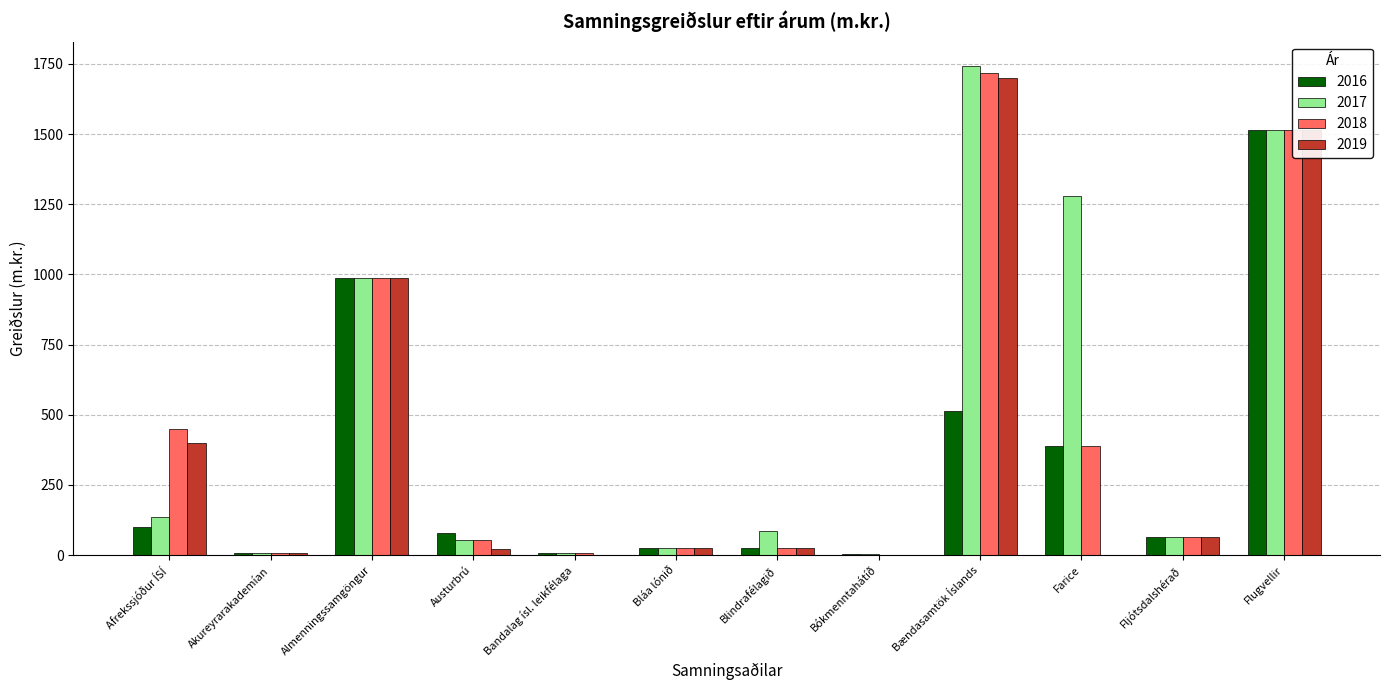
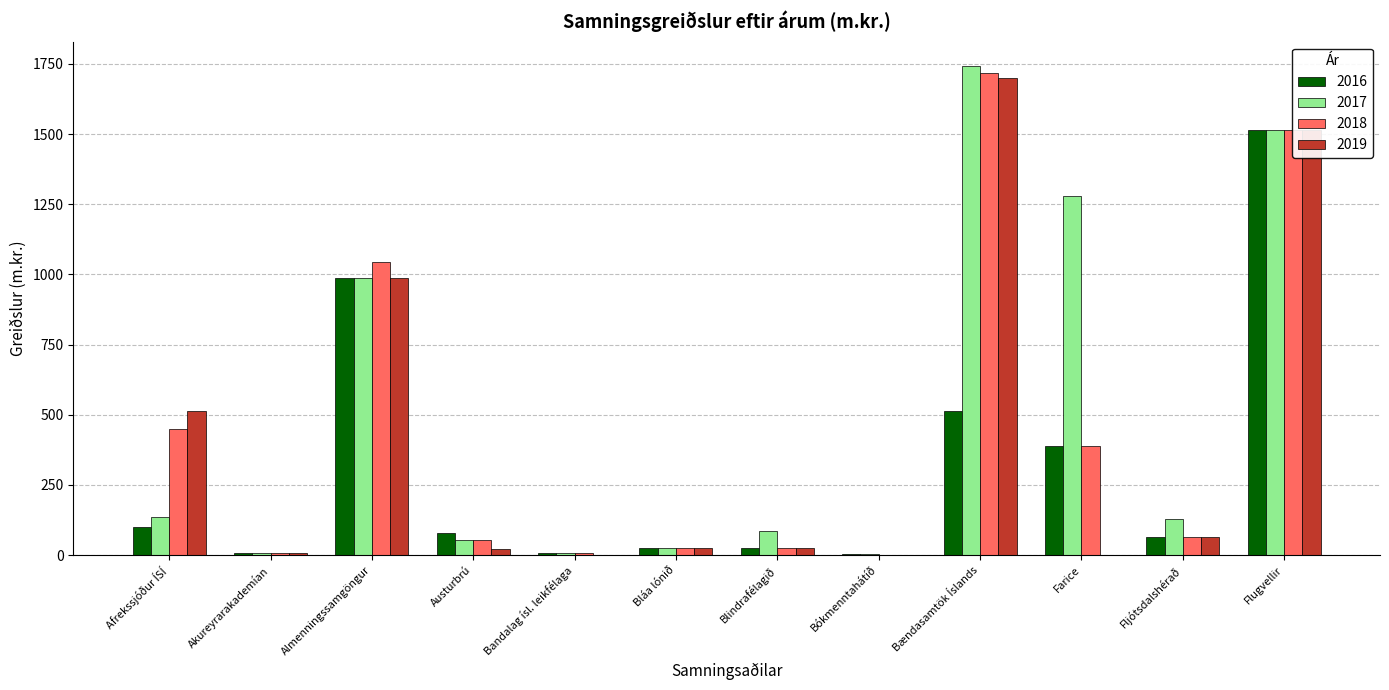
  {
    "2016": {
      "Afrekssjóður ÍSÍ": 100,
      "Almenningssamgöngur": 990,
      "Austurbrú": 80,
      "Bláa lónið": 30,
      "Blindrafélagið": 30,
      "Bændasamtök Íslands": 510,
      "Farice": 390,
      "Fljótsdalshérað": 60,
      "Flugvellir": 1520
    },
    "2017": {
      "Afrekssjóður ÍSÍ": 140,
      "Almenningssamgöngur": 990,
      "Austurbrú": 60,
      "Bláa lónið": 30,
      "Blindrafélagið": 80,
      "Bændasamtök Íslands": 1740,
      "Farice": 1280,
-     "Fljótsdalshérað": 60,
+     "Fljótsdalshérað": 130,
      "Flugvellir": 1520
    },
    "2018": {
      "Afrekssjóður ÍSÍ": 450,
-     "Almenningssamgöngur": 990,
+     "Almenningssamgöngur": 1050,
      "Austurbrú": 60,
      "Bláa lónið": 30,
      "Blindrafélagið": 30,
      "Bókmenntahátíð": 0,
      "Bændasamtök Íslands": 1720,
      "Farice": 390,
      "Fljótsdalshérað": 60
    },
    "2019": {
-     "Afrekssjóður ÍSÍ": 400,
+     "Afrekssjóður ÍSÍ": 510,
      "Almenningssamgöngur": 990,
      "Austurbrú": 20,
      "Bandalag ísl. leikfélaga": 0,
      "Bláa lónið": 30,
      "Blindrafélagið": 30,
      "Bókmenntahátíð": 0,
      "Bændasamtök Íslands": 1700,
      "Farice": 0,
      "Fljótsdalshérað": 60
    }
  }
